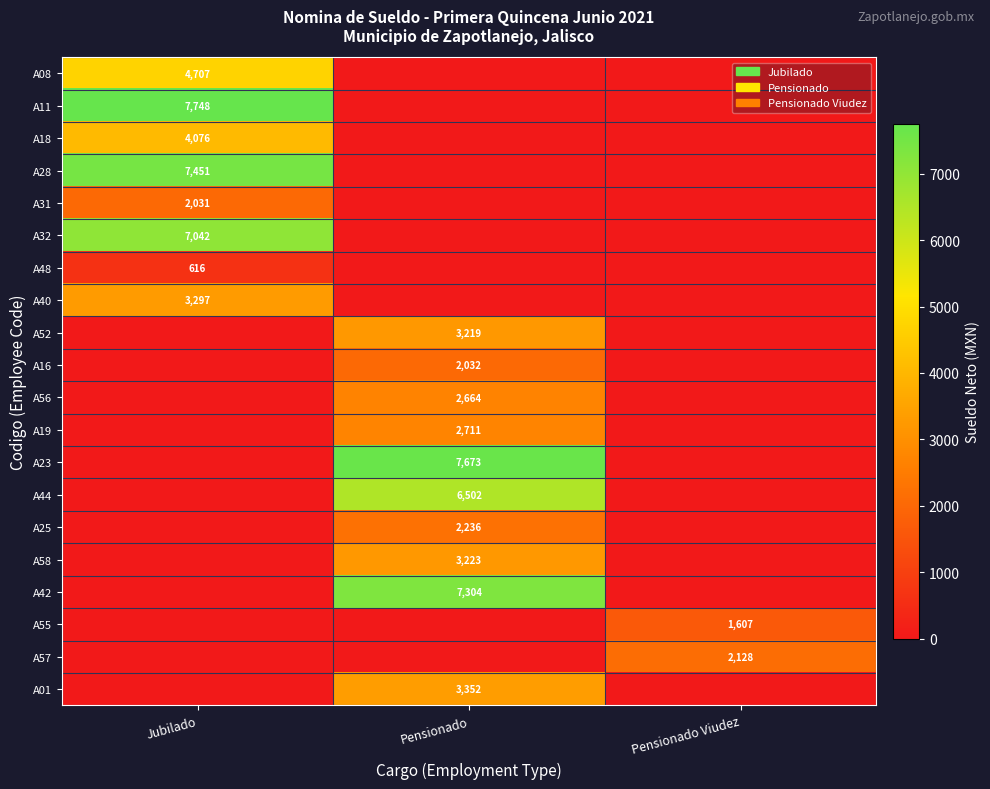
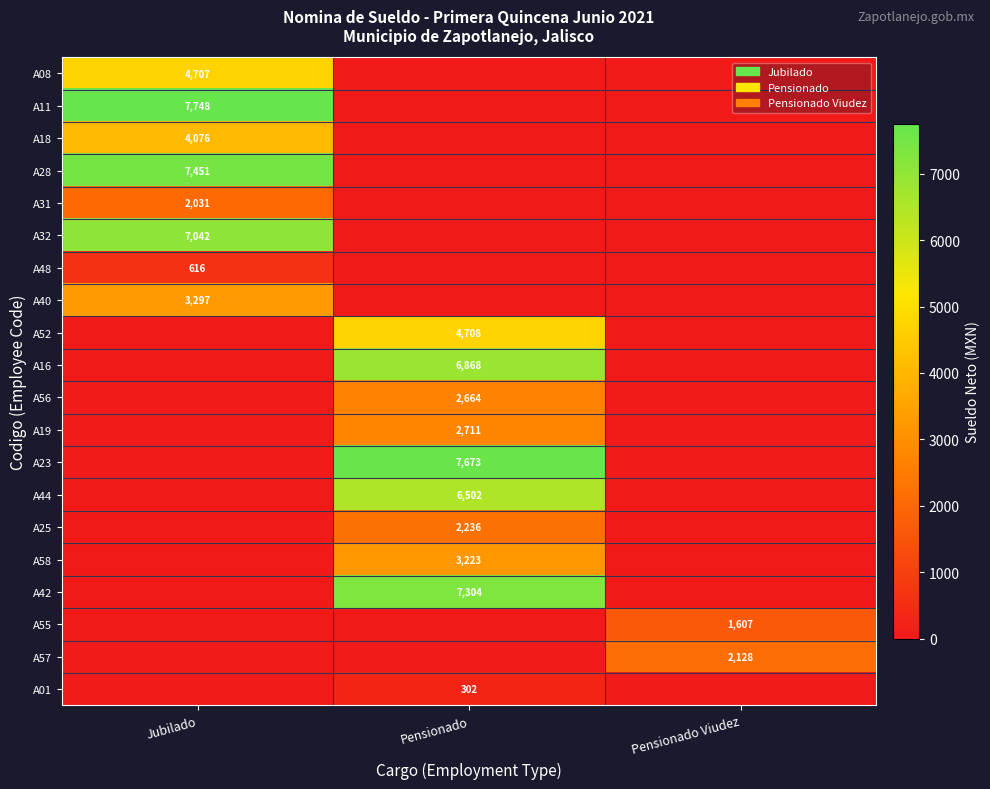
  {
    "A08": {
      "Jubilado": "4,707"
    },
    "A11": {
      "Jubilado": "7,748"
    },
    "A18": {
      "Jubilado": "4,076"
    },
    "A28": {
      "Jubilado": "7,451"
    },
    "A31": {
      "Jubilado": "2,031"
    },
    "A32": {
      "Jubilado": "7,042"
    },
    "A48": {
      "Jubilado": "616"
    },
    "A40": {
      "Jubilado": "3,297"
    },
    "A52": {
-     "Pensionado": "3,219"
+     "Pensionado": "4,708"
    },
    "A16": {
-     "Pensionado": "2,032"
+     "Pensionado": "6,868"
    },
    "A56": {
      "Pensionado": "2,664"
    },
    "A19": {
      "Pensionado": "2,711"
    },
    "A23": {
      "Pensionado": "7,673"
    },
    "A44": {
      "Pensionado": "6,502"
    },
    "A25": {
      "Pensionado": "2,236"
    },
    "A58": {
      "Pensionado": "3,223"
    },
    "A42": {
      "Pensionado": "7,304"
    },
    "A55": {
      "Pensionado Viudez": "1,607"
    },
    "A57": {
      "Pensionado Viudez": "2,128"
    },
    "A01": {
-     "Pensionado": "3,352"
+     "Pensionado": "302"
    }
  }
